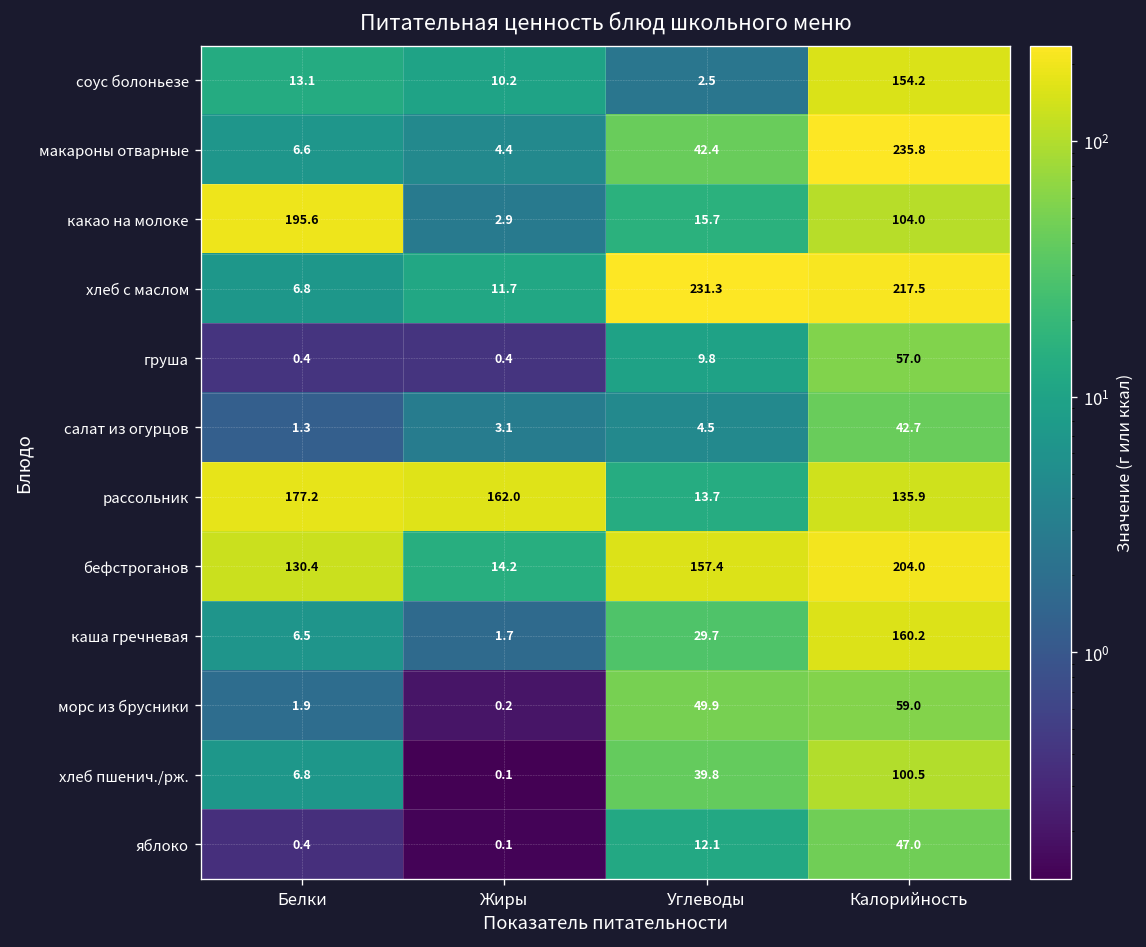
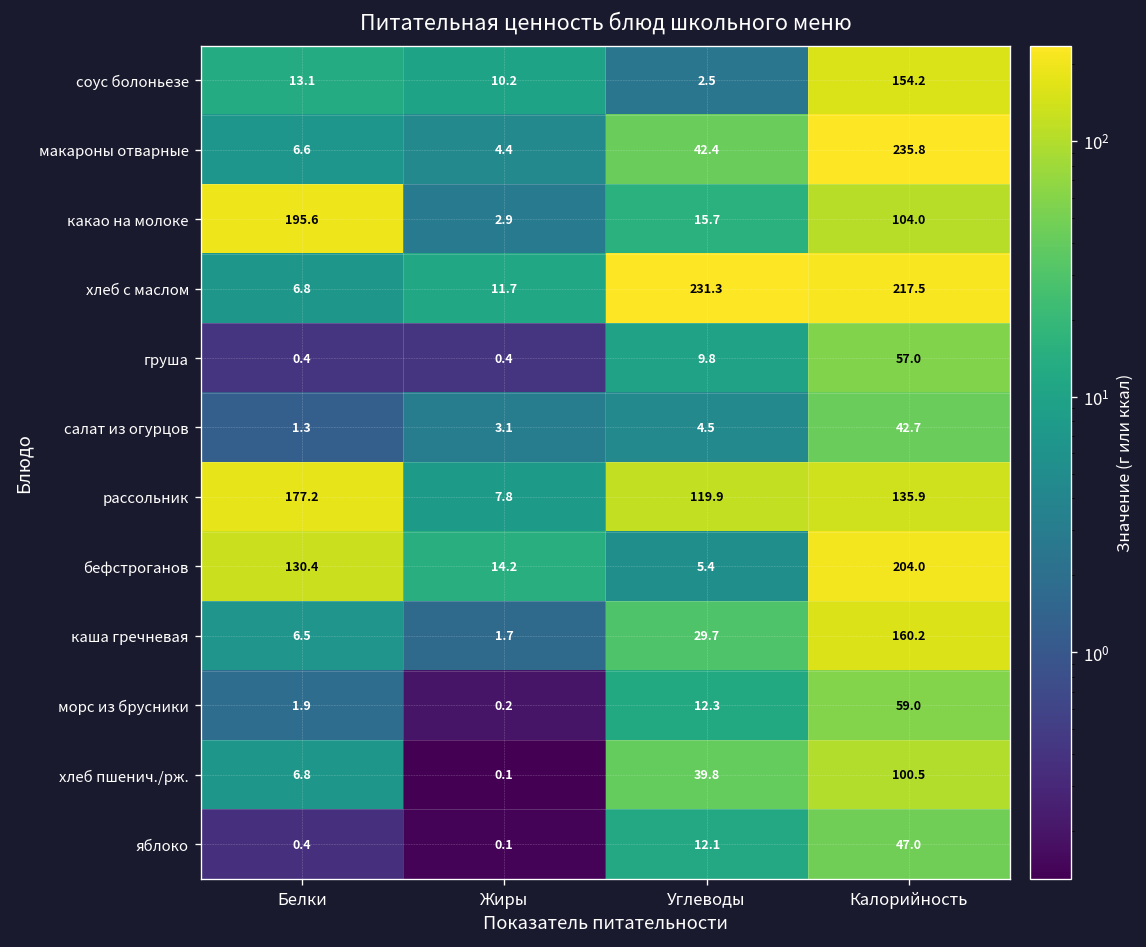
  {
    "соус болоньезе": {
      "Белки": 13.1,
      "Жиры": 10.2,
      "Углеводы": 2.5,
      "Калорийность": 154.2
    },
    "макароны отварные": {
      "Белки": 6.6,
      "Жиры": 4.4,
      "Углеводы": 42.4,
      "Калорийность": 235.8
    },
    "какао на молоке": {
      "Белки": 195.6,
      "Жиры": 2.9,
      "Углеводы": 15.7,
      "Калорийность": 104.0
    },
    "хлеб с маслом": {
      "Белки": 6.8,
      "Жиры": 11.7,
      "Углеводы": 231.3,
      "Калорийность": 217.5
    },
    "груша": {
      "Белки": 0.4,
      "Жиры": 0.4,
      "Углеводы": 9.8,
      "Калорийность": 57.0
    },
    "салат из огурцов": {
      "Белки": 1.3,
      "Жиры": 3.1,
      "Углеводы": 4.5,
      "Калорийность": 42.7
    },
    "рассольник": {
      "Белки": 177.2,
-     "Жиры": 162.0,
-     "Углеводы": 13.7,
+     "Жиры": 7.8,
+     "Углеводы": 119.9,
      "Калорийность": 135.9
    },
    "бефстроганов": {
      "Белки": 130.4,
      "Жиры": 14.2,
-     "Углеводы": 157.4,
+     "Углеводы": 5.4,
      "Калорийность": 204.0
    },
    "каша гречневая": {
      "Белки": 6.5,
      "Жиры": 1.7,
      "Углеводы": 29.7,
      "Калорийность": 160.2
    },
    "морс из брусники": {
      "Белки": 1.9,
      "Жиры": 0.2,
-     "Углеводы": 49.9,
+     "Углеводы": 12.3,
      "Калорийность": 59.0
    },
    "хлеб пшенич./рж.": {
      "Белки": 6.8,
      "Жиры": 0.1,
      "Углеводы": 39.8,
      "Калорийность": 100.5
    },
    "яблоко": {
      "Белки": 0.4,
      "Жиры": 0.1,
      "Углеводы": 12.1,
      "Калорийность": 47.0
    }
  }
